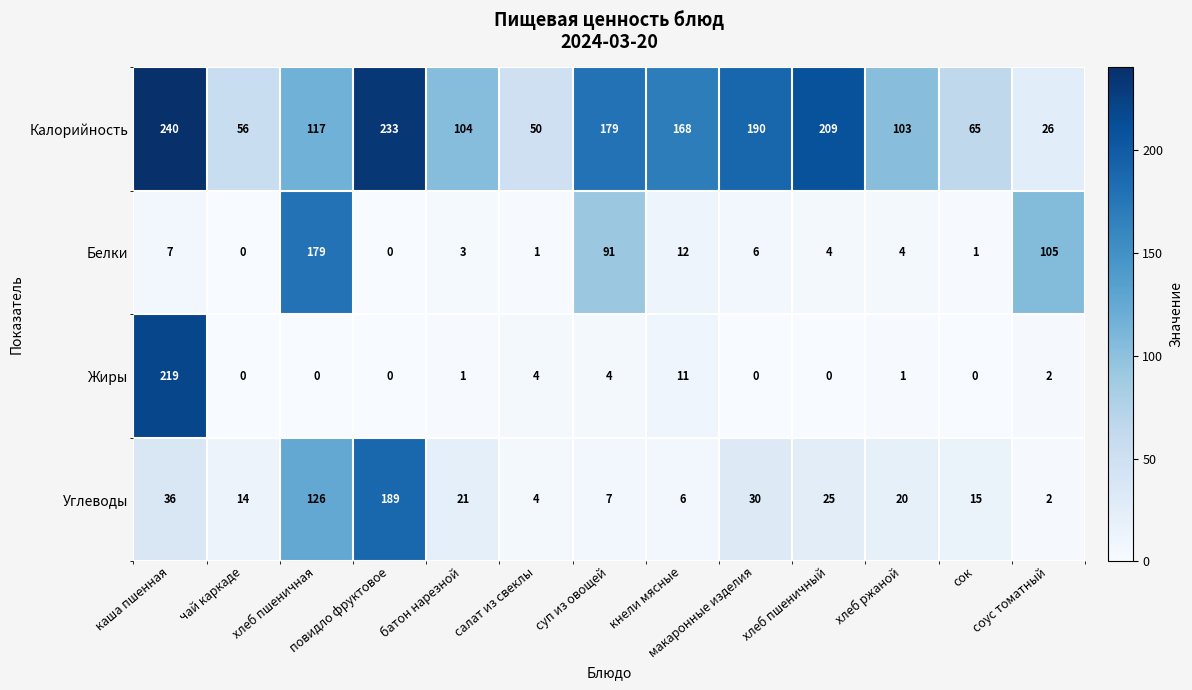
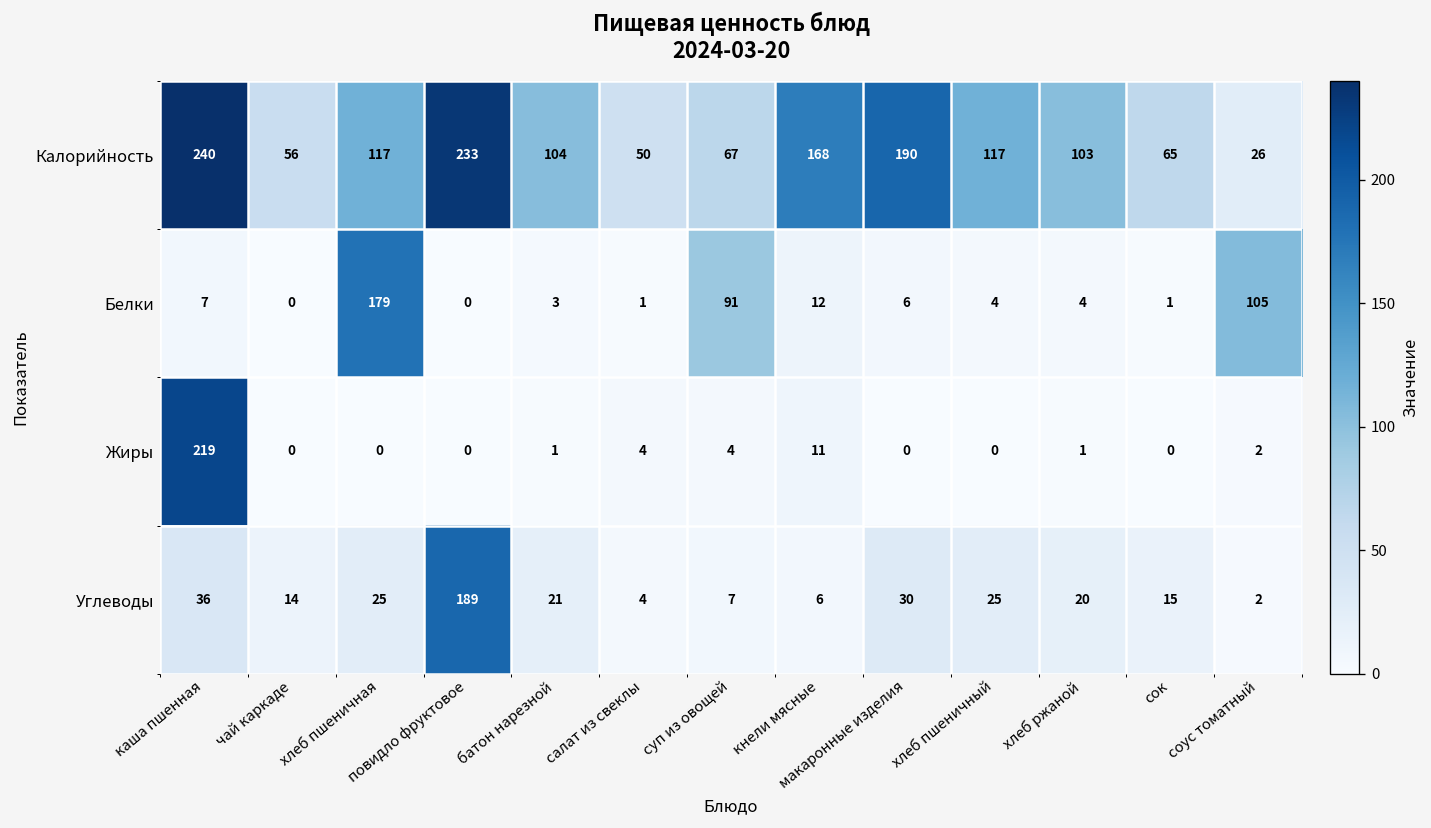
  {
    "Калорийность": {
      "каша пшенная": 240,
      "чай каркаде": 56,
      "хлеб пшеничная": 117,
      "повидло фруктовое": 233,
      "батон нарезной": 104,
      "салат из свеклы": 50,
-     "суп из овощей": 179,
+     "суп из овощей": 67,
      "кнели мясные": 168,
      "макаронные изделия": 190,
-     "хлеб пшеничный": 209,
+     "хлеб пшеничный": 117,
      "хлеб ржаной": 103,
      "сок": 65,
      "соус томатный": 26
    },
    "Белки": {
      "каша пшенная": 7,
      "чай каркаде": 0,
      "хлеб пшеничная": 179,
      "повидло фруктовое": 0,
      "батон нарезной": 3,
      "салат из свеклы": 1,
      "суп из овощей": 91,
      "кнели мясные": 12,
      "макаронные изделия": 6,
      "хлеб пшеничный": 4,
      "хлеб ржаной": 4,
      "сок": 1,
      "соус томатный": 105
    },
    "Жиры": {
      "каша пшенная": 219,
      "чай каркаде": 0,
      "хлеб пшеничная": 0,
      "повидло фруктовое": 0,
      "батон нарезной": 1,
      "салат из свеклы": 4,
      "суп из овощей": 4,
      "кнели мясные": 11,
      "макаронные изделия": 0,
      "хлеб пшеничный": 0,
      "хлеб ржаной": 1,
      "сок": 0,
      "соус томатный": 2
    },
    "Углеводы": {
      "каша пшенная": 36,
      "чай каркаде": 14,
-     "хлеб пшеничная": 126,
+     "хлеб пшеничная": 25,
      "повидло фруктовое": 189,
      "батон нарезной": 21,
      "салат из свеклы": 4,
      "суп из овощей": 7,
      "кнели мясные": 6,
      "макаронные изделия": 30,
      "хлеб пшеничный": 25,
      "хлеб ржаной": 20,
      "сок": 15,
      "соус томатный": 2
    }
  }
